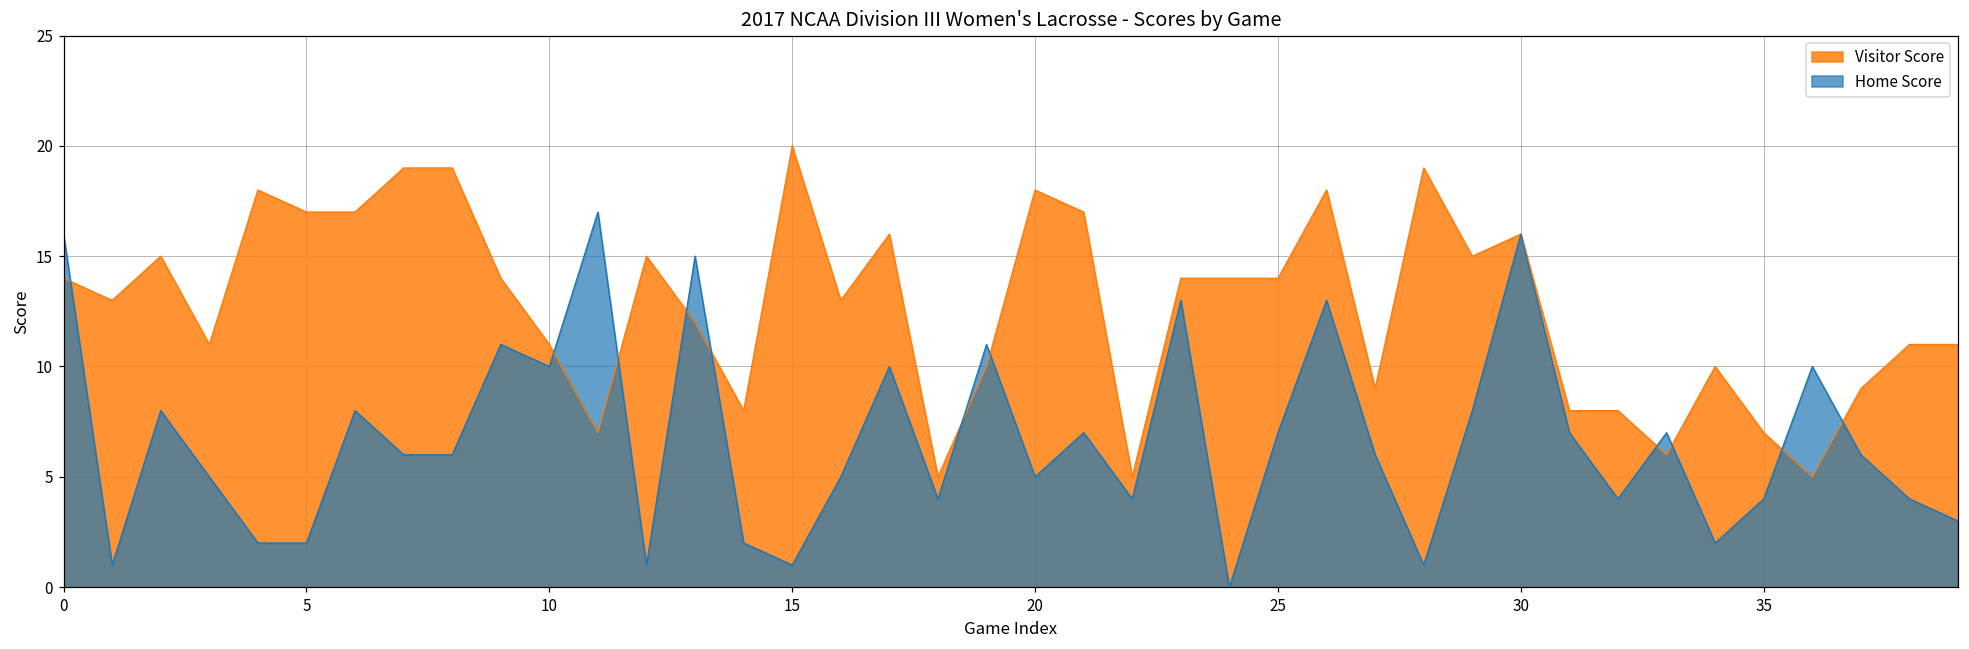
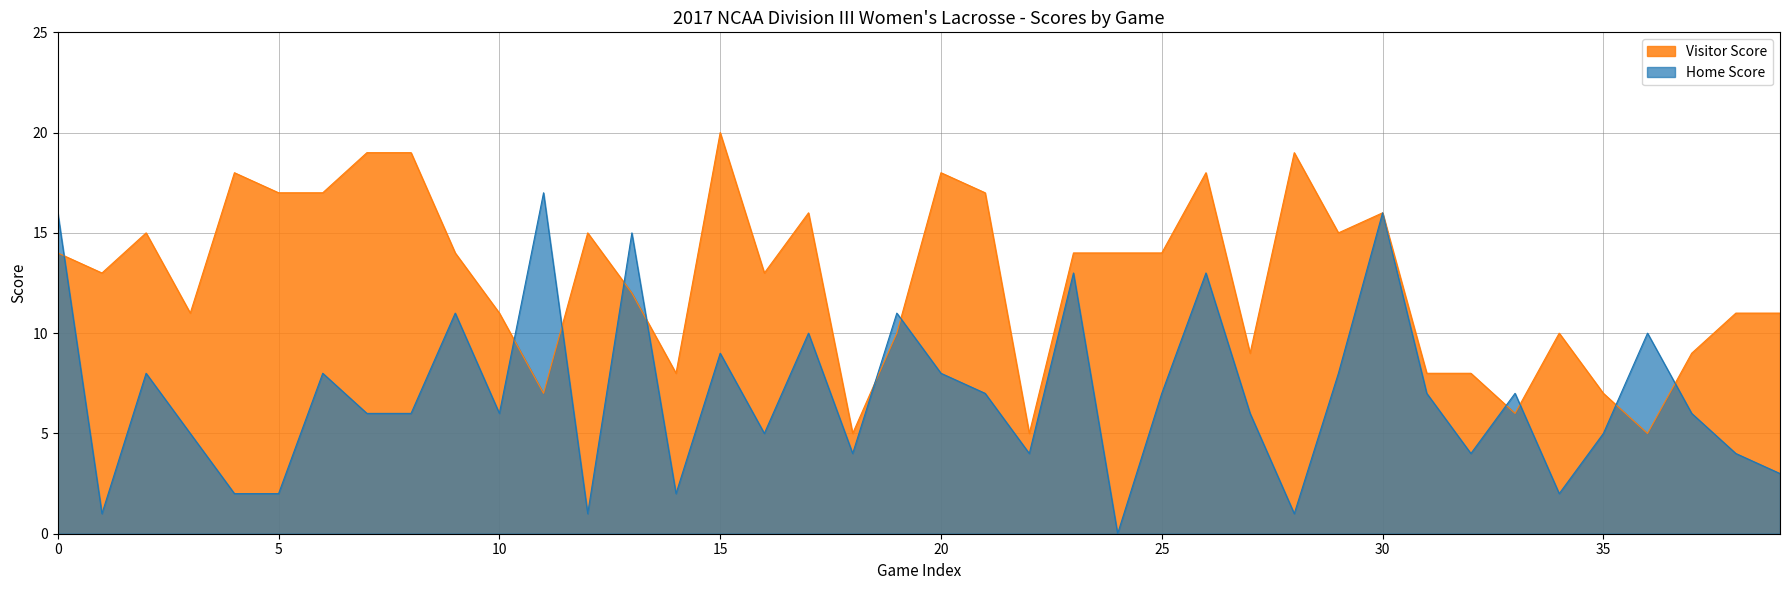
  {
    "Visitor Score": {
      "0": 14,
      "5": 17,
      "10": 11,
      "15": 20,
      "20": 18,
      "25": 14,
      "35": 7
    },
    "Home Score": {
      "0": 16,
      "5": 2,
-     "10": 10,
-     "15": 1,
-     "20": 5,
+     "10": 6,
+     "15": 9,
+     "20": 8,
      "25": 7,
-     "35": 4
+     "35": 5
    }
  }
